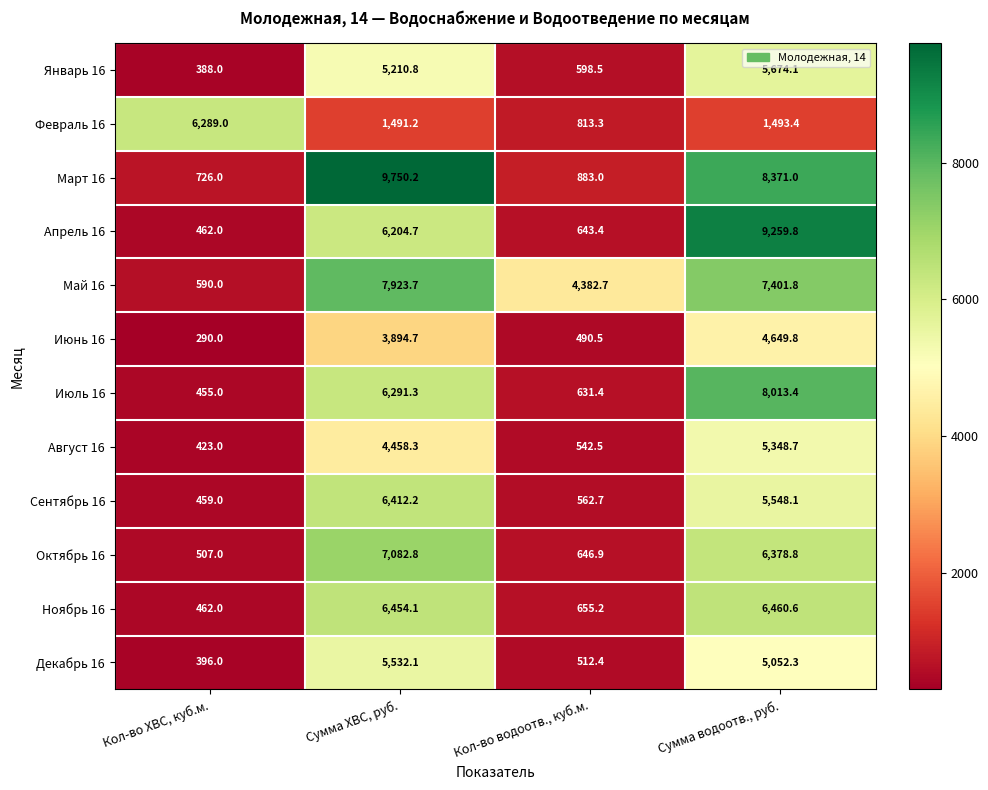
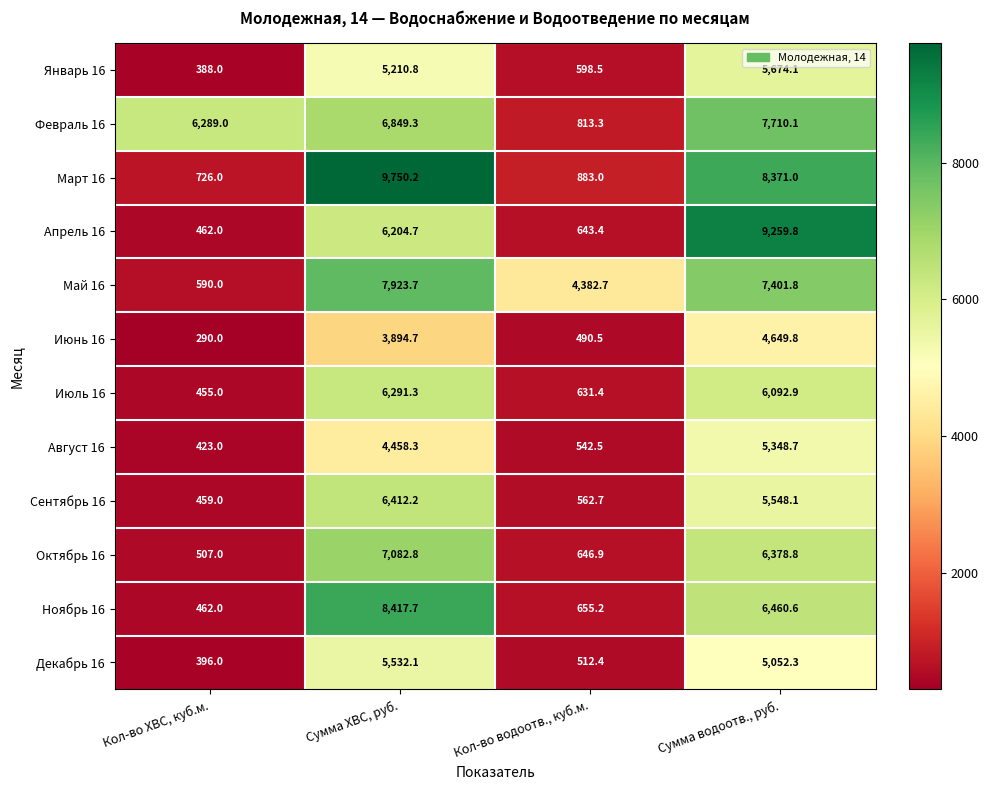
  {
    "Январь 16": {
      "Кол-во ХВС, куб.м.": "388.0",
      "Сумма ХВС, руб.": "5,210.8",
      "Кол-во водоотв., куб.м.": "598.5"
    },
    "Февраль 16": {
      "Кол-во ХВС, куб.м.": "6,289.0",
-     "Сумма ХВС, руб.": "1,491.2",
+     "Сумма ХВС, руб.": "6,849.3",
      "Кол-во водоотв., куб.м.": "813.3",
-     "Сумма водоотв., руб.": "1,493.4"
+     "Сумма водоотв., руб.": "7,710.1"
    },
    "Март 16": {
      "Кол-во ХВС, куб.м.": "726.0",
      "Сумма ХВС, руб.": "9,750.2",
      "Кол-во водоотв., куб.м.": "883.0",
      "Сумма водоотв., руб.": "8,371.0"
    },
    "Апрель 16": {
      "Кол-во ХВС, куб.м.": "462.0",
      "Сумма ХВС, руб.": "6,204.7",
      "Кол-во водоотв., куб.м.": "643.4",
      "Сумма водоотв., руб.": "9,259.8"
    },
    "Май 16": {
      "Кол-во ХВС, куб.м.": "590.0",
      "Сумма ХВС, руб.": "7,923.7",
      "Кол-во водоотв., куб.м.": "4,382.7",
      "Сумма водоотв., руб.": "7,401.8"
    },
    "Июнь 16": {
      "Кол-во ХВС, куб.м.": "290.0",
      "Сумма ХВС, руб.": "3,894.7",
      "Кол-во водоотв., куб.м.": "490.5",
      "Сумма водоотв., руб.": "4,649.8"
    },
    "Июль 16": {
      "Кол-во ХВС, куб.м.": "455.0",
      "Сумма ХВС, руб.": "6,291.3",
      "Кол-во водоотв., куб.м.": "631.4",
-     "Сумма водоотв., руб.": "8,013.4"
+     "Сумма водоотв., руб.": "6,092.9"
    },
    "Август 16": {
      "Кол-во ХВС, куб.м.": "423.0",
      "Сумма ХВС, руб.": "4,458.3",
      "Кол-во водоотв., куб.м.": "542.5",
      "Сумма водоотв., руб.": "5,348.7"
    },
    "Сентябрь 16": {
      "Кол-во ХВС, куб.м.": "459.0",
      "Сумма ХВС, руб.": "6,412.2",
      "Кол-во водоотв., куб.м.": "562.7",
      "Сумма водоотв., руб.": "5,548.1"
    },
    "Октябрь 16": {
      "Кол-во ХВС, куб.м.": "507.0",
      "Сумма ХВС, руб.": "7,082.8",
      "Кол-во водоотв., куб.м.": "646.9",
      "Сумма водоотв., руб.": "6,378.8"
    },
    "Ноябрь 16": {
      "Кол-во ХВС, куб.м.": "462.0",
-     "Сумма ХВС, руб.": "6,454.1",
+     "Сумма ХВС, руб.": "8,417.7",
      "Кол-во водоотв., куб.м.": "655.2",
      "Сумма водоотв., руб.": "6,460.6"
    },
    "Декабрь 16": {
      "Кол-во ХВС, куб.м.": "396.0",
      "Сумма ХВС, руб.": "5,532.1",
      "Кол-во водоотв., куб.м.": "512.4",
      "Сумма водоотв., руб.": "5,052.3"
    }
  }
